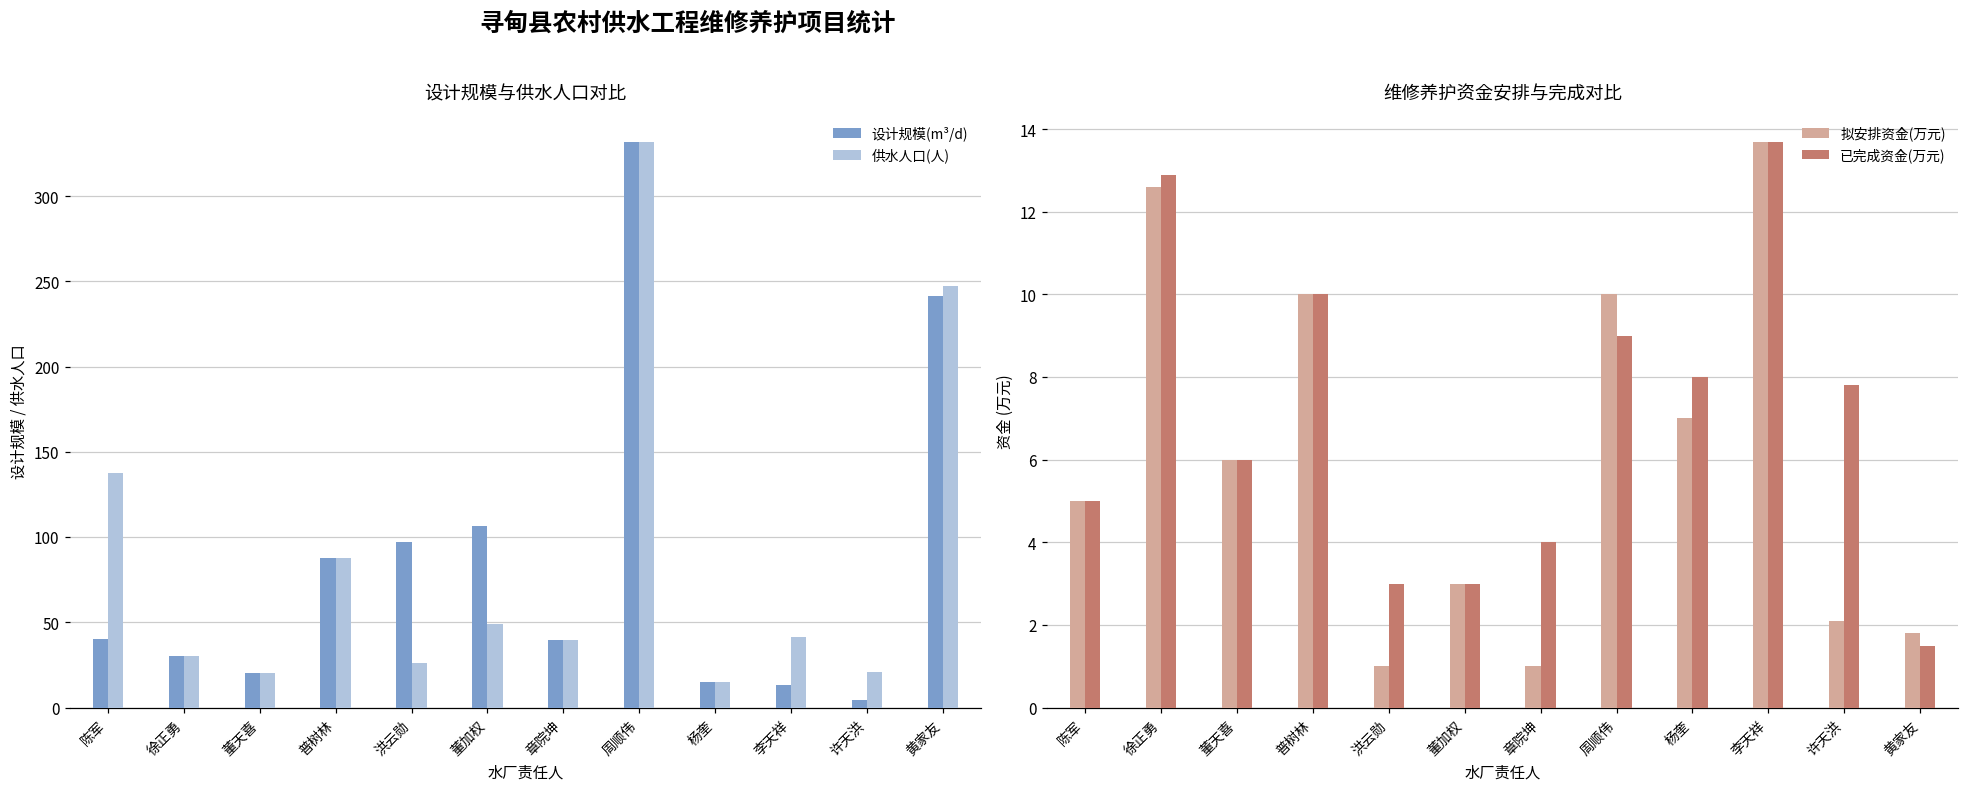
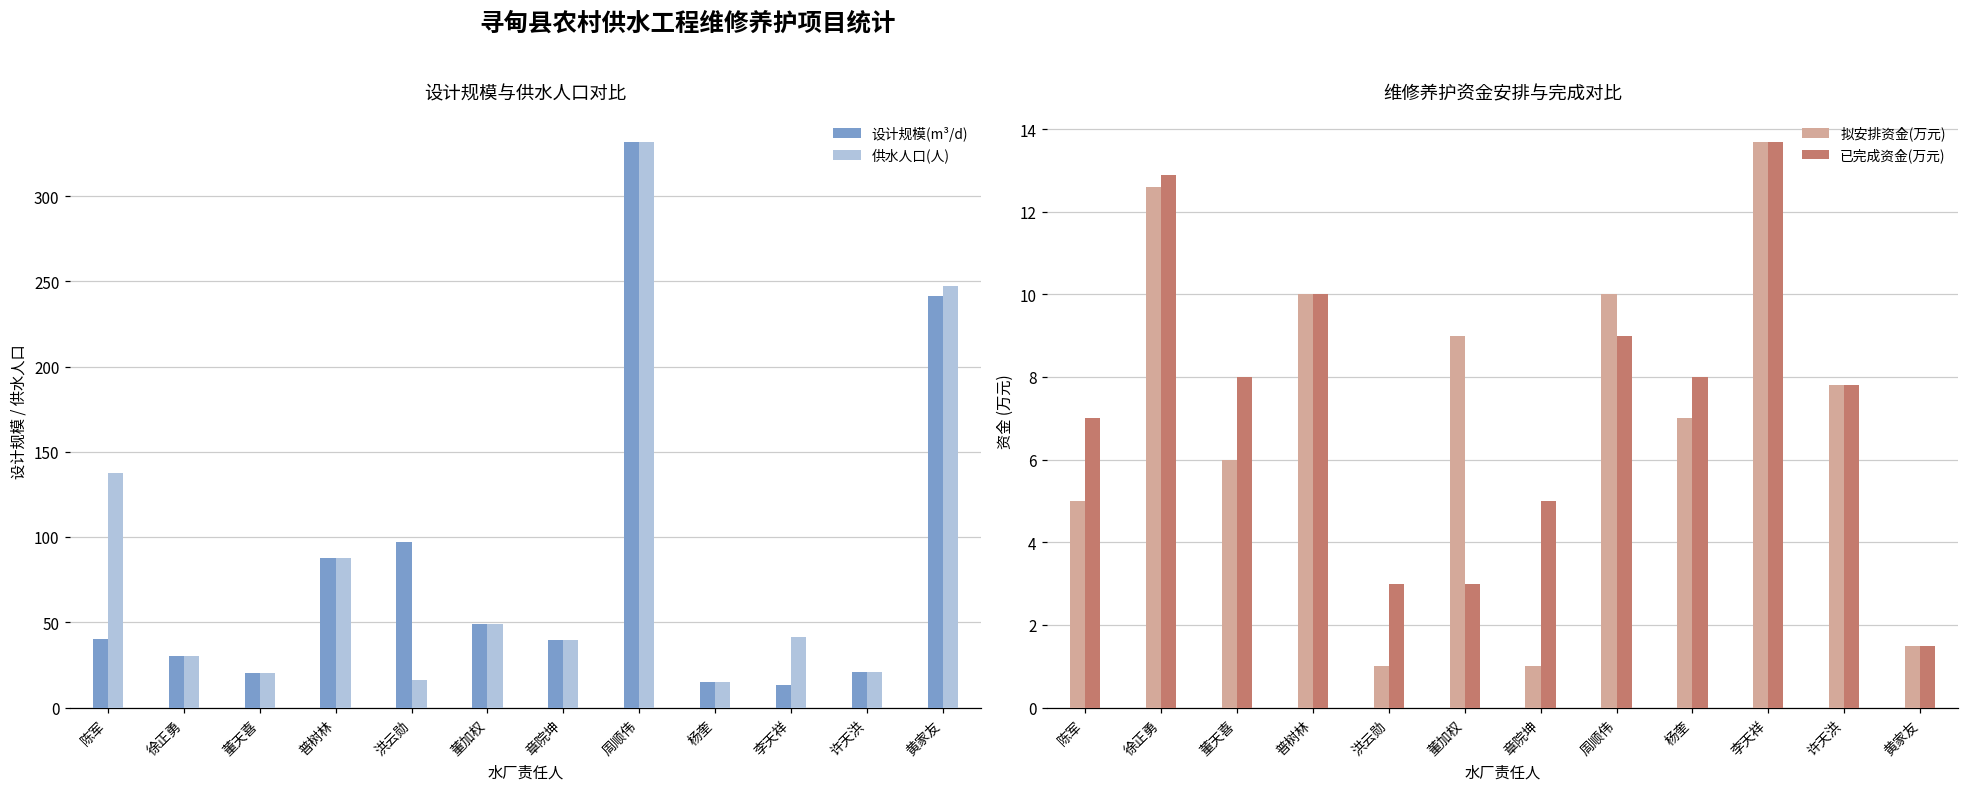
  {
    "设计规模与供水人口对比": {
      "设计规模(m³/d)": {
        "陈军": 40,
        "徐正勇": 30,
        "董天喜": 20,
        "普树林": 88,
        "洪云勋": 97,
-       "董加权": 107,
+       "董加权": 49,
        "章院坤": 40,
        "周顺伟": 332,
        "杨奎": 15,
        "李天祥": 13,
-       "许天洪": 5,
+       "许天洪": 21,
        "黄家友": 241
      },
      "供水人口(人)": {
        "陈军": 138,
        "徐正勇": 30,
        "董天喜": 20,
        "普树林": 88,
-       "洪云勋": 26,
+       "洪云勋": 16,
        "董加权": 49,
        "章院坤": 40,
        "周顺伟": 332,
        "杨奎": 15,
        "李天祥": 41,
        "许天洪": 21,
        "黄家友": 247
      }
    },
    "维修养护资金安排与完成对比": {
      "拟安排资金(万元)": {
        "陈军": 5.0,
        "徐正勇": 12.6,
        "董天喜": 6.0,
        "普树林": 10.0,
        "洪云勋": 1.0,
-       "董加权": 3,
+       "董加权": 9,
        "章院坤": 1.0,
        "周顺伟": 10.0,
        "杨奎": 7.0,
        "李天祥": 13.7,
-       "许天洪": 2.1,
-       "黄家友": 1.8
+       "许天洪": 7.8,
+       "黄家友": 1.5
      },
      "已完成资金(万元)": {
-       "陈军": 5,
+       "陈军": 7,
        "徐正勇": 12.9,
-       "董天喜": 6,
+       "董天喜": 8,
        "普树林": 10,
        "洪云勋": 3,
        "董加权": 3,
-       "章院坤": 4,
+       "章院坤": 5,
        "周顺伟": 9,
        "杨奎": 8,
        "李天祥": 13.7,
        "许天洪": 7.8,
        "黄家友": 1.5
      }
    }
  }
